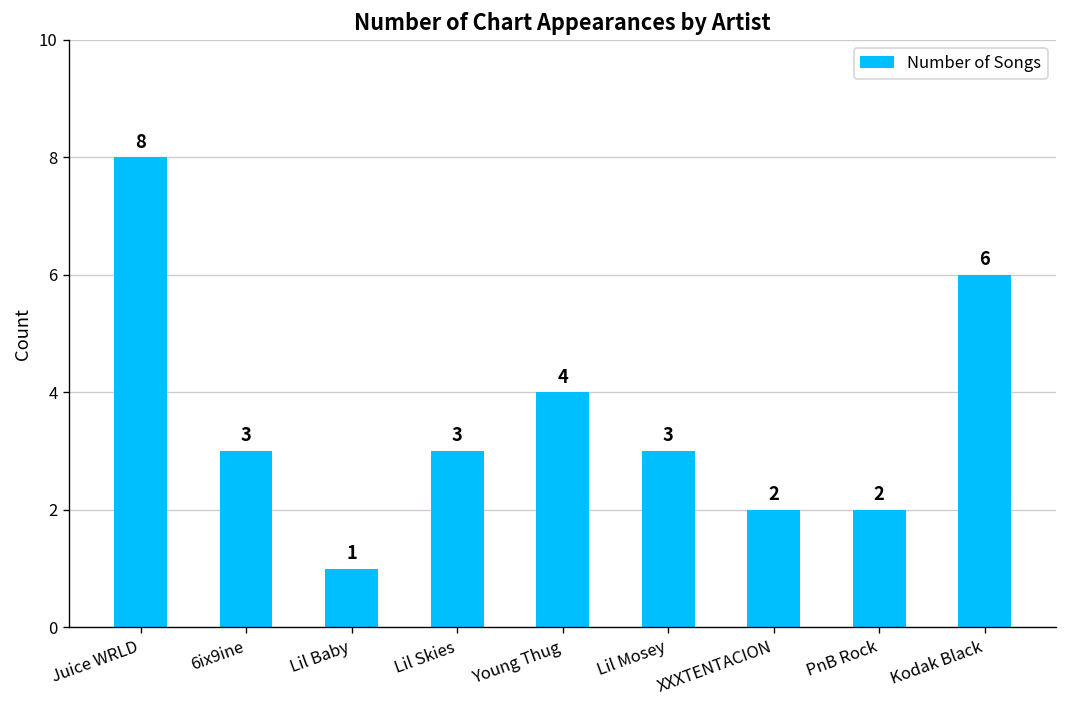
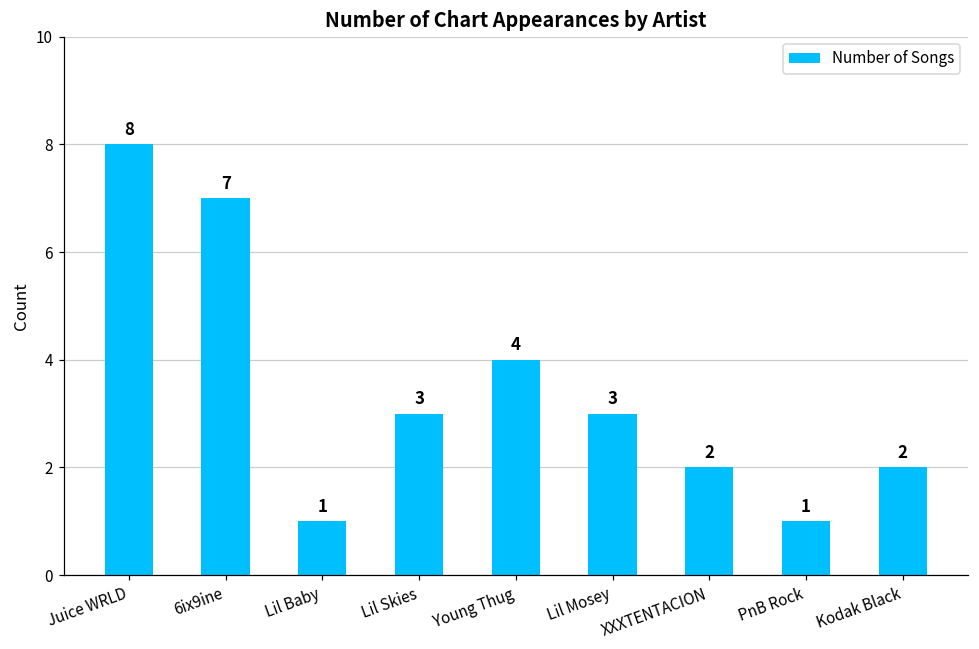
  {
    "Juice WRLD": 8,
-   "6ix9ine": 3,
+   "6ix9ine": 7,
    "Lil Baby": 1,
    "Lil Skies": 3,
    "Young Thug": 4,
    "Lil Mosey": 3,
    "XXXTENTACION": 2,
-   "PnB Rock": 2,
-   "Kodak Black": 6
+   "PnB Rock": 1,
+   "Kodak Black": 2
  }
